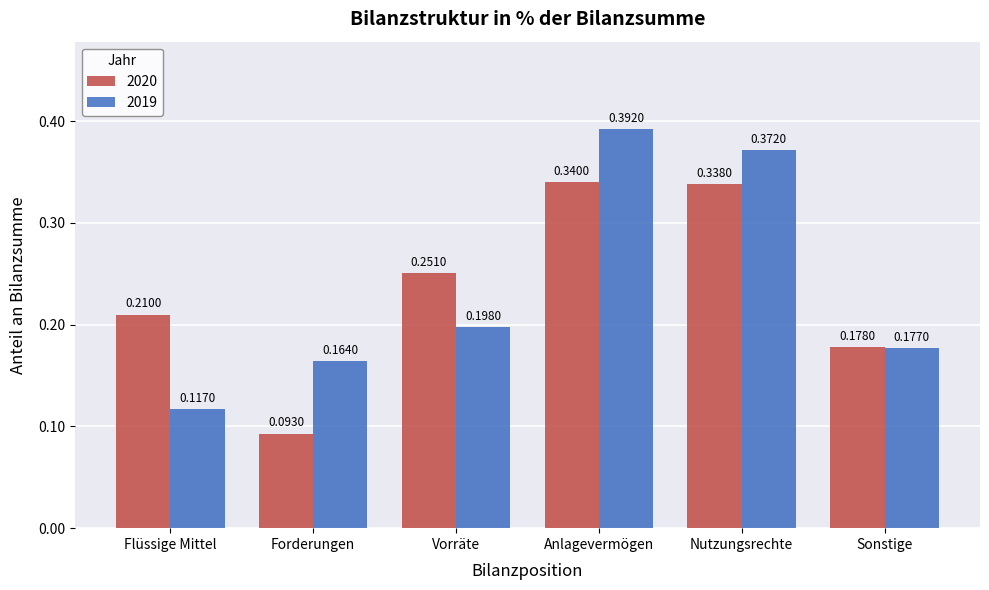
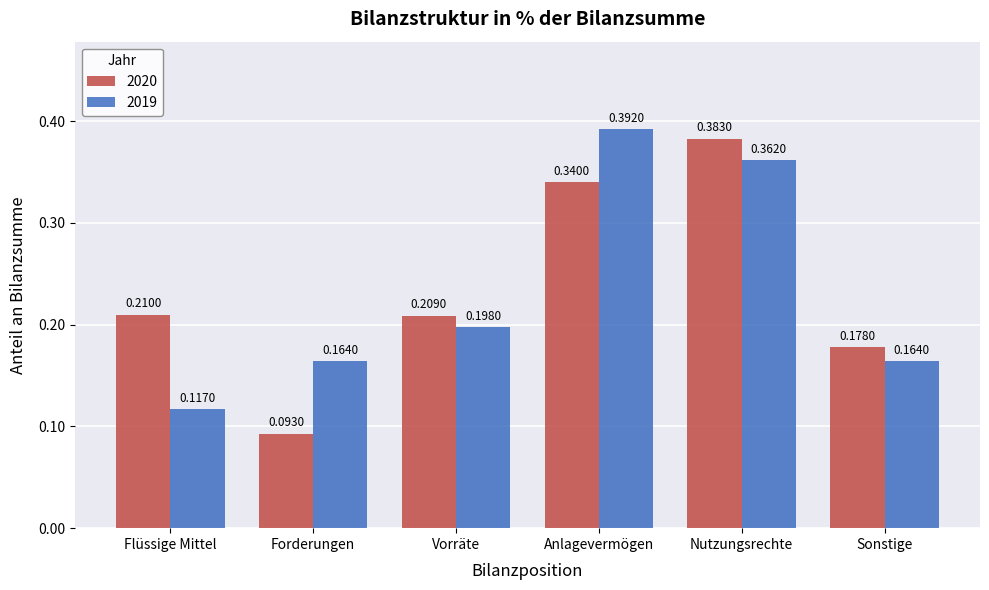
  {
    "2020": {
      "Flüssige Mittel": 0.2100,
      "Forderungen": 0.0930,
-     "Vorräte": 0.2510,
+     "Vorräte": 0.2090,
      "Anlagevermögen": 0.3400,
-     "Nutzungsrechte": 0.3380,
+     "Nutzungsrechte": 0.3830,
      "Sonstige": 0.1780
    },
    "2019": {
      "Flüssige Mittel": 0.1170,
      "Forderungen": 0.1640,
      "Vorräte": 0.1980,
      "Anlagevermögen": 0.3920,
-     "Nutzungsrechte": 0.3720,
-     "Sonstige": 0.1770
+     "Nutzungsrechte": 0.3620,
+     "Sonstige": 0.1640
    }
  }
